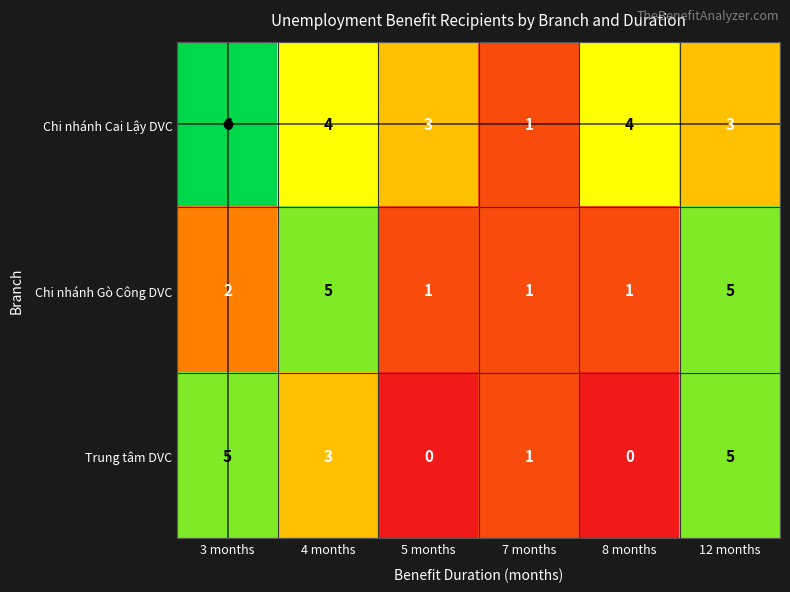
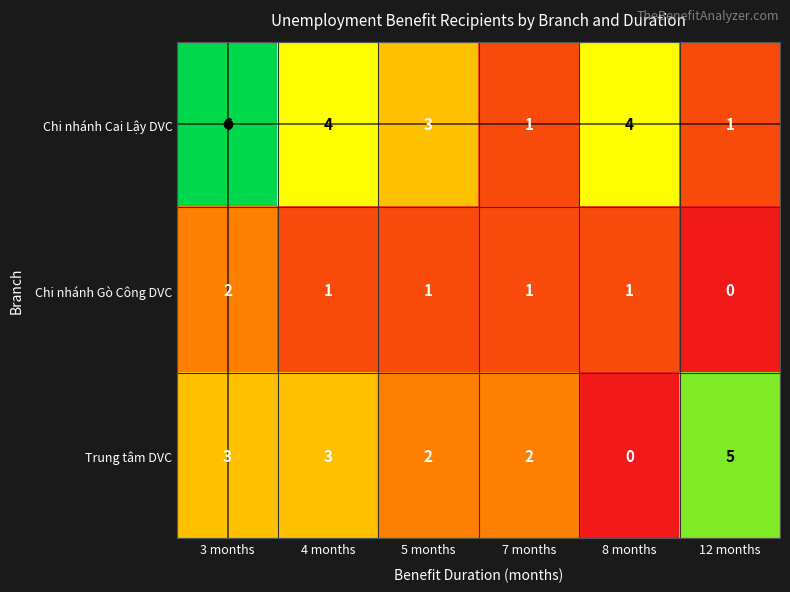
  {
    "Chi nhánh Cai Lậy DVC": {
      "4 months": 4,
      "5 months": 3,
      "7 months": 1,
      "8 months": 4,
-     "12 months": 3
+     "12 months": 1
    },
    "Chi nhánh Gò Công DVC": {
      "3 months": 2,
-     "4 months": 5,
+     "4 months": 1,
      "5 months": 1,
      "7 months": 1,
      "8 months": 1,
-     "12 months": 5
+     "12 months": 0
    },
    "Trung tâm DVC": {
-     "3 months": 5,
+     "3 months": 3,
      "4 months": 3,
-     "5 months": 0,
-     "7 months": 1,
+     "5 months": 2,
+     "7 months": 2,
      "8 months": 0,
      "12 months": 5
    }
  }
